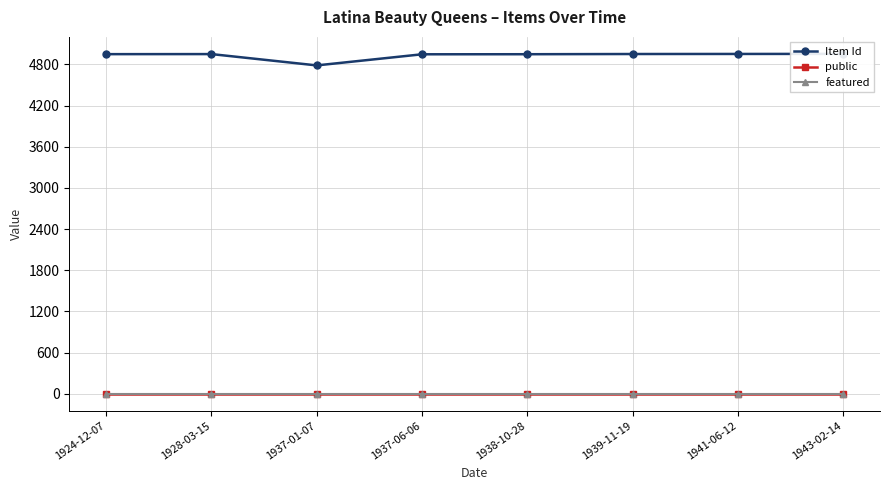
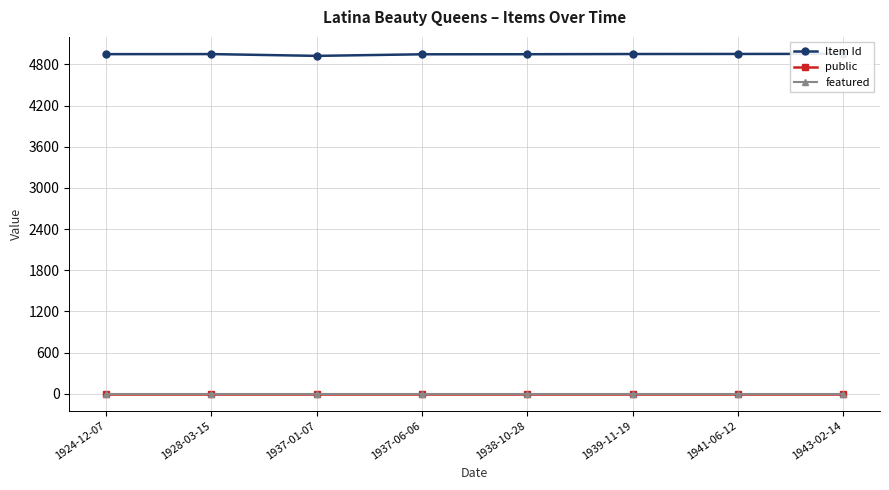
  {
    "Item Id": {
      "1924-12-07": 4900,
      "1928-03-15": 5000,
-     "1937-01-07": 4800,
+     "1937-01-07": 4900,
      "1937-06-06": 4900,
      "1938-10-28": 4900,
      "1939-11-19": 5000,
      "1941-06-12": 5000
    },
    "featured": {
      "1924-12-07": 0,
      "1928-03-15": 0,
      "1937-01-07": 0,
      "1937-06-06": 0,
      "1938-10-28": 0,
      "1939-11-19": 0,
      "1941-06-12": 0,
      "1943-02-14": 0
    }
  }
